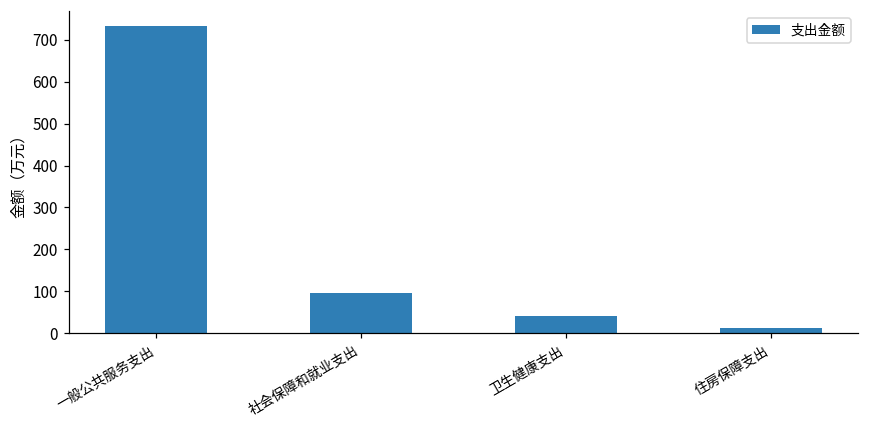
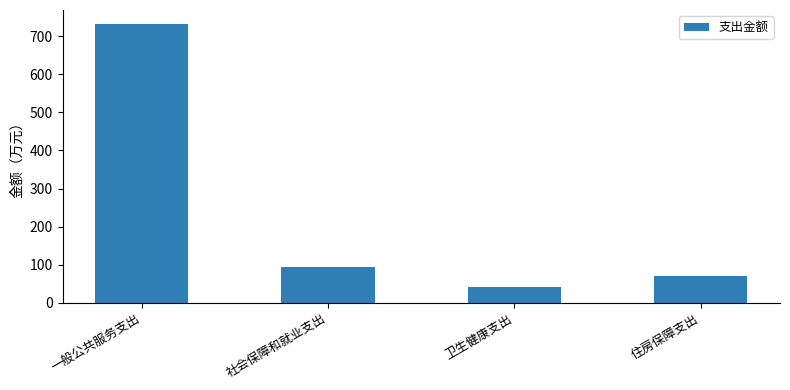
  {
    "一般公共服务支出": 730,
    "社会保障和就业支出": 90,
    "卫生健康支出": 40,
-   "住房保障支出": 10
+   "住房保障支出": 70
  }
